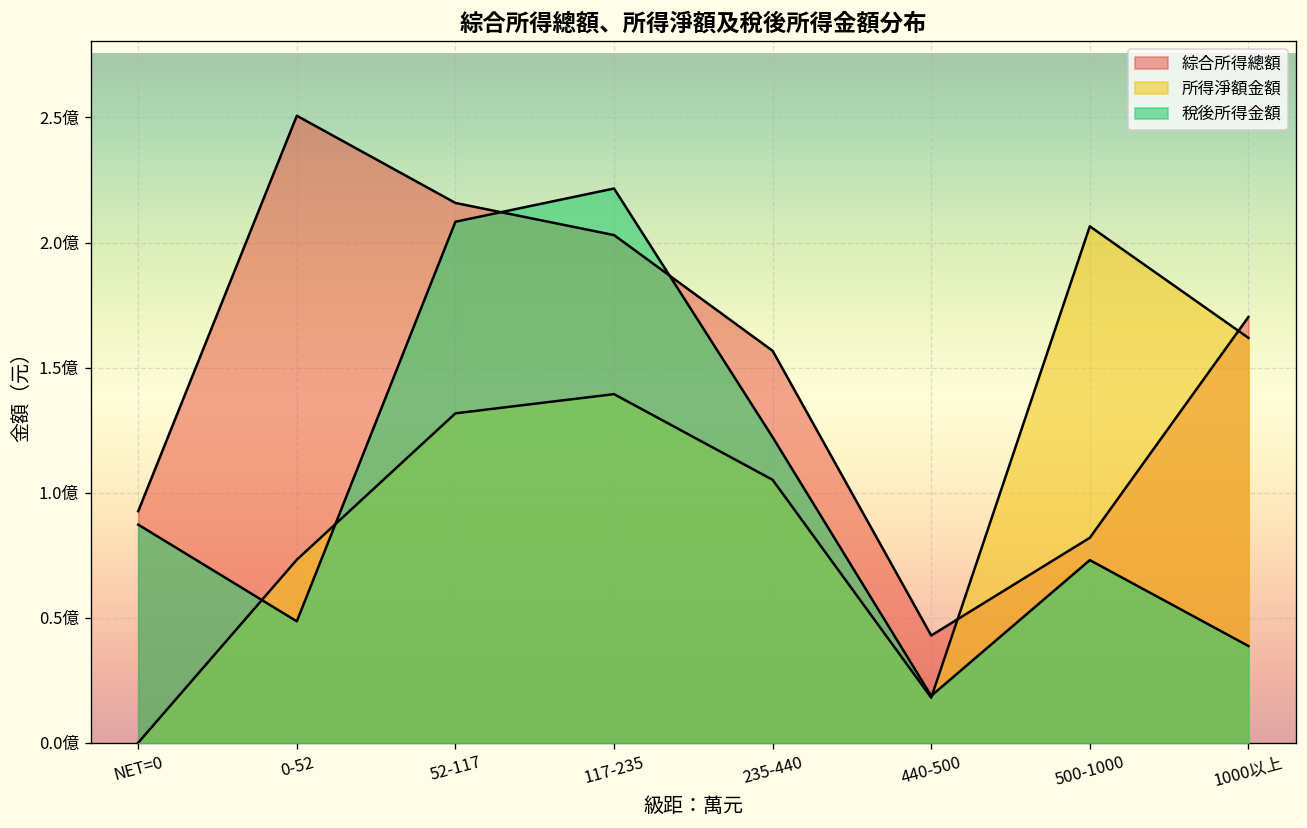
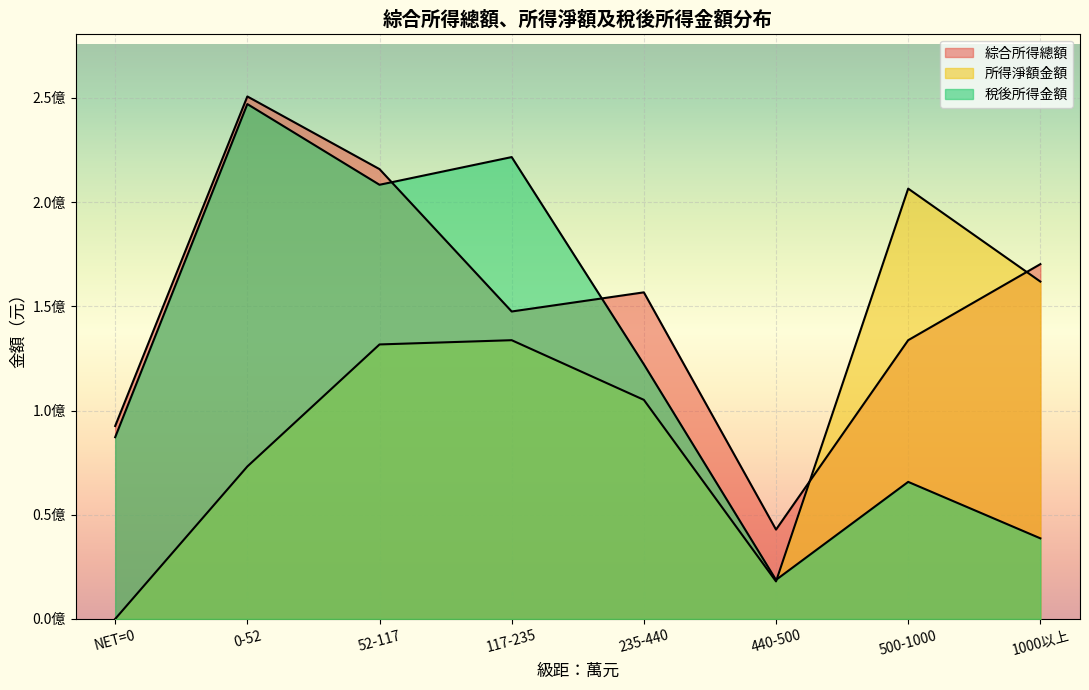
  {
    "綜合所得總額": {
      "NET=0": "0.93億",
      "0-52": "2.51億",
      "52-117": "2.16億",
-     "117-235": "2.03億",
+     "117-235": "1.48億",
      "235-440": "1.57億",
      "440-500": "0.43億",
-     "500-1000": "0.82億",
+     "500-1000": "1.34億",
      "1000以上": "1.70億"
    },
    "所得淨額金額": {
      "NET=0": "0.00億",
      "0-52": "0.73億",
      "52-117": "1.32億",
-     "117-235": "1.39億",
+     "117-235": "1.34億",
      "235-440": "1.05億",
      "500-1000": "2.06億",
      "1000以上": "1.62億"
    },
    "稅後所得金額": {
      "NET=0": "0.87億",
-     "0-52": "0.49億",
+     "0-52": "2.47億",
      "52-117": "2.08億",
      "117-235": "2.22億",
      "235-440": "1.22億",
-     "500-1000": "0.73億",
+     "500-1000": "0.66億",
      "1000以上": "0.39億"
    }
  }
